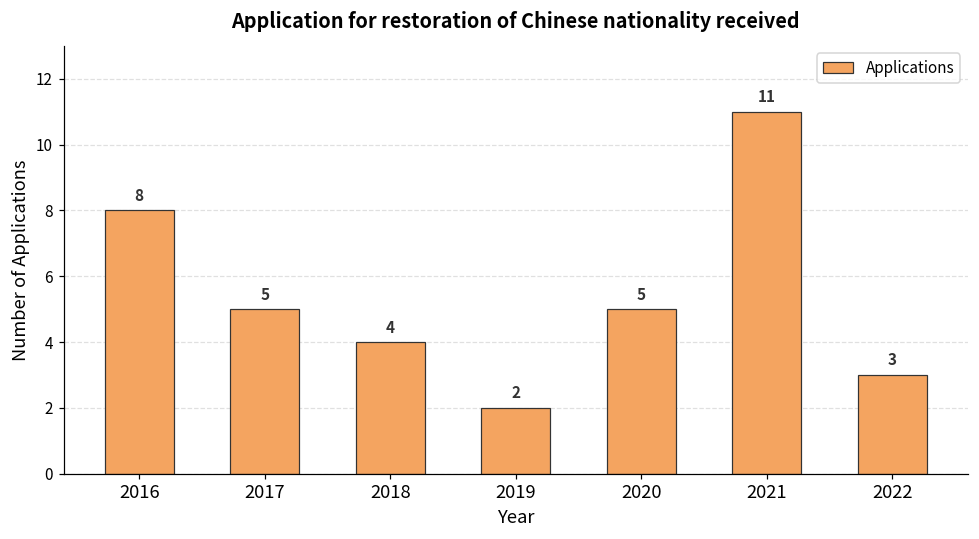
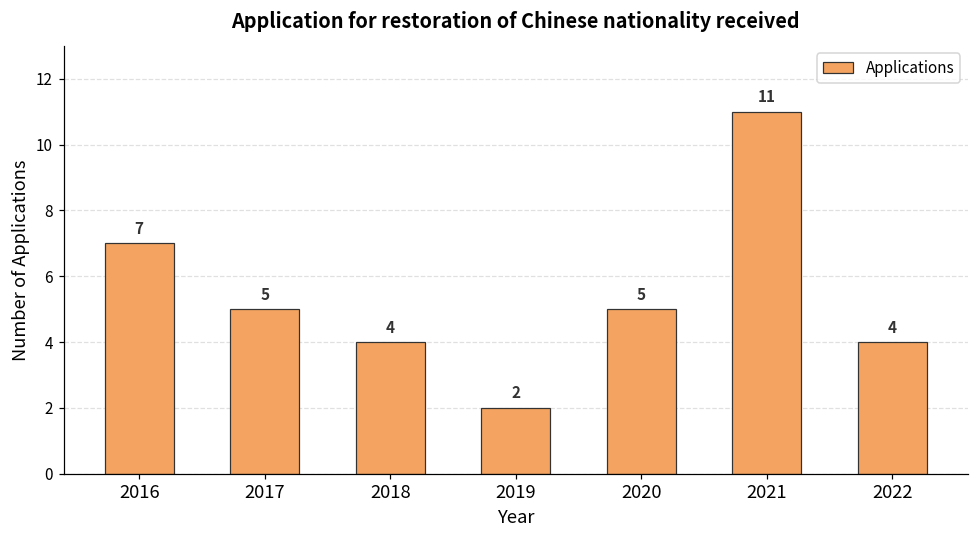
  {
-   "2016": 8,
+   "2016": 7,
    "2017": 5,
    "2018": 4,
    "2019": 2,
    "2020": 5,
    "2021": 11,
-   "2022": 3
+   "2022": 4
  }
